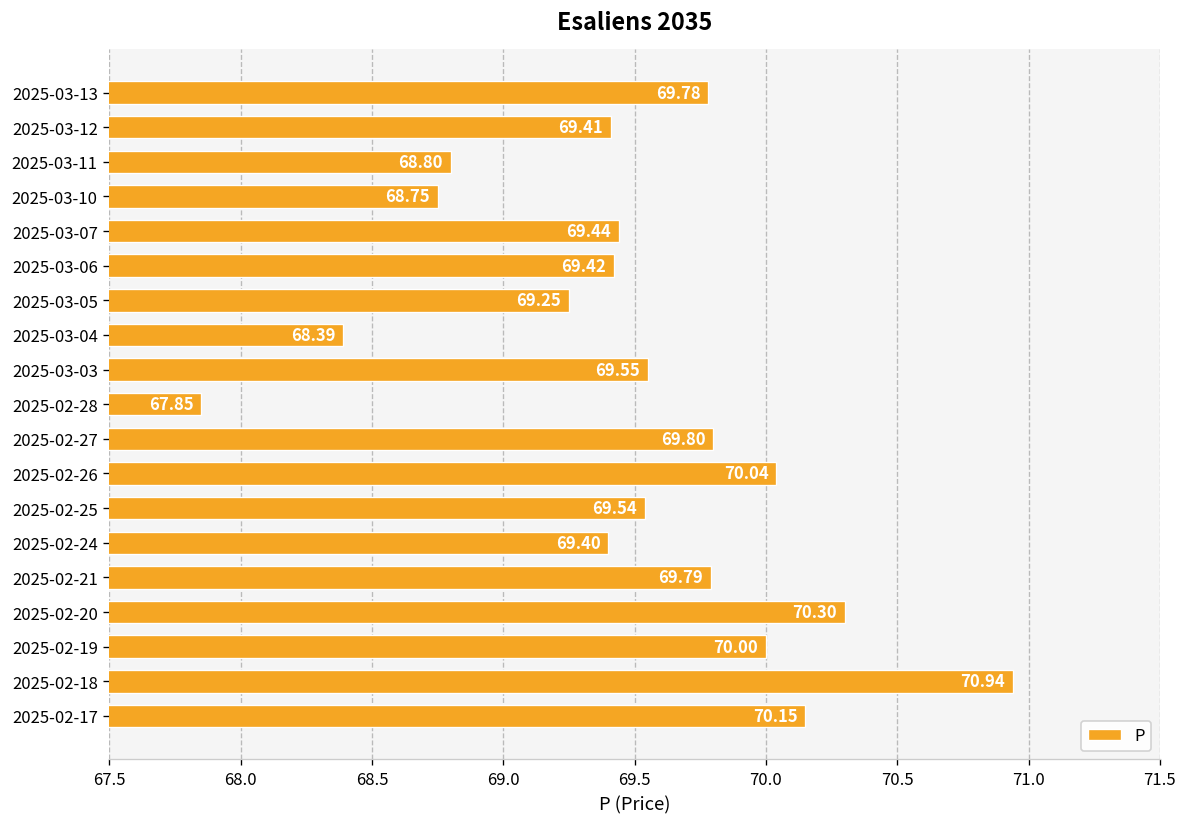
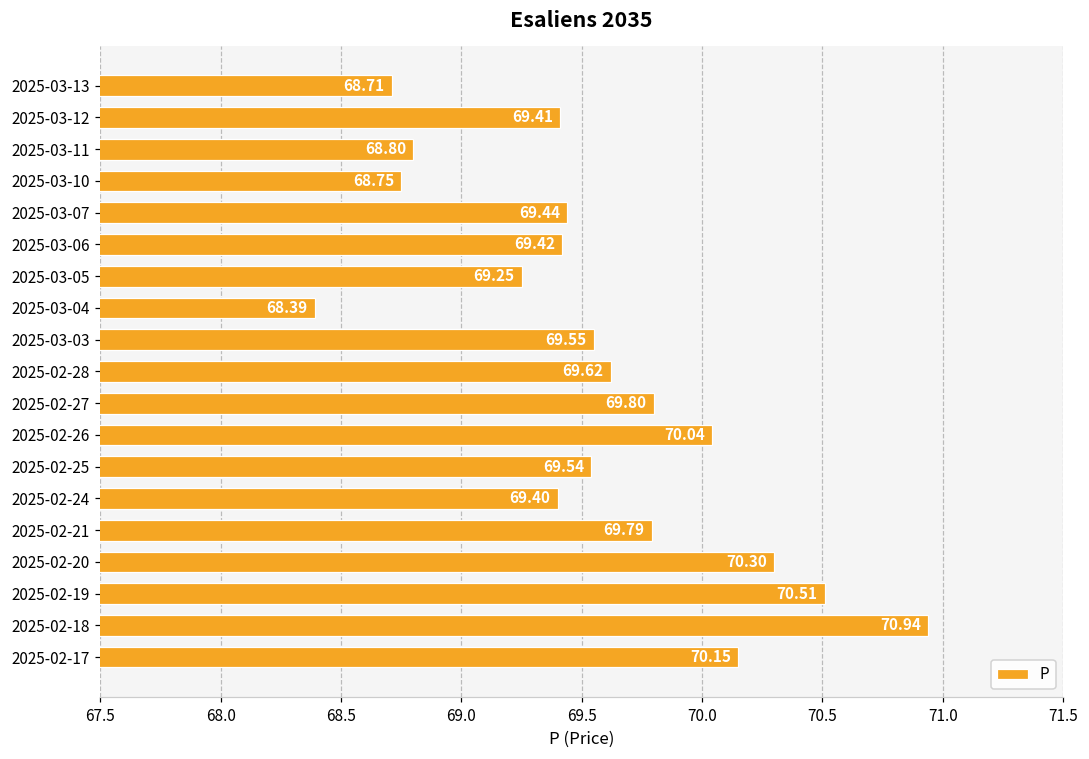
  {
-   "2025-03-13": 69.78,
+   "2025-03-13": 68.71,
    "2025-03-12": 69.41,
    "2025-03-11": 68.80,
    "2025-03-10": 68.75,
    "2025-03-07": 69.44,
    "2025-03-06": 69.42,
    "2025-03-05": 69.25,
    "2025-03-04": 68.39,
    "2025-03-03": 69.55,
-   "2025-02-28": 67.85,
+   "2025-02-28": 69.62,
    "2025-02-27": 69.80,
    "2025-02-26": 70.04,
    "2025-02-25": 69.54,
    "2025-02-24": 69.40,
    "2025-02-21": 69.79,
    "2025-02-20": 70.30,
-   "2025-02-19": 70.00,
+   "2025-02-19": 70.51,
    "2025-02-18": 70.94,
    "2025-02-17": 70.15
  }
